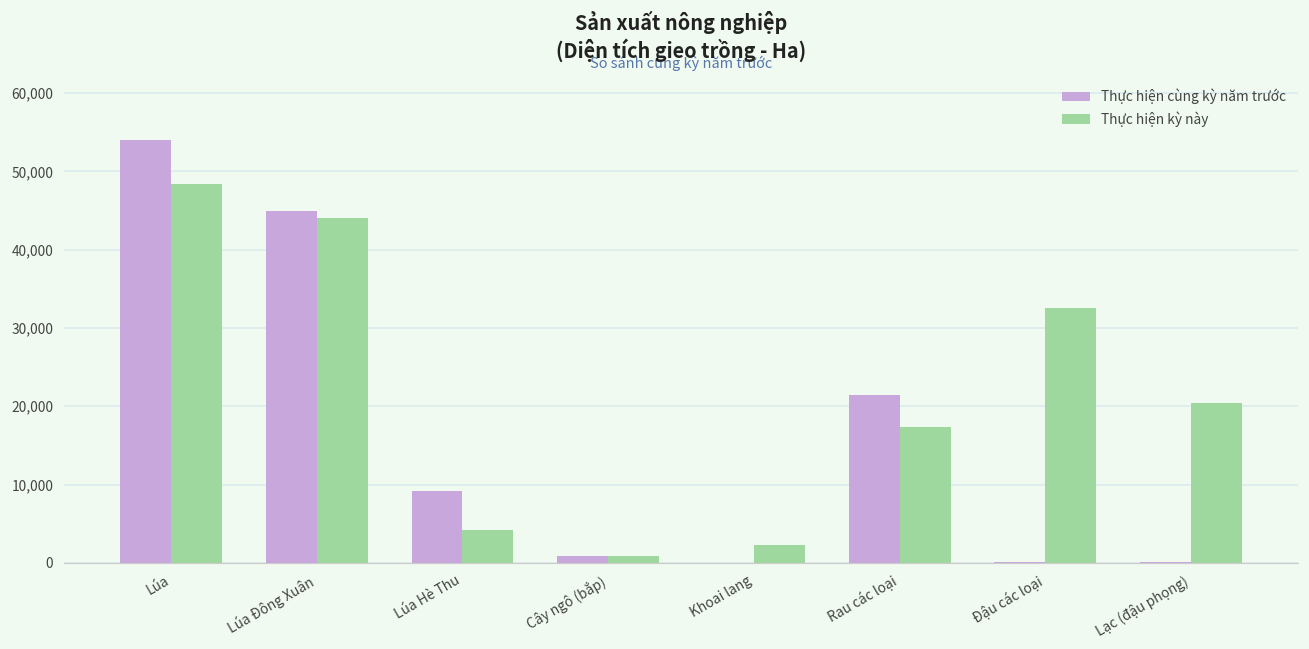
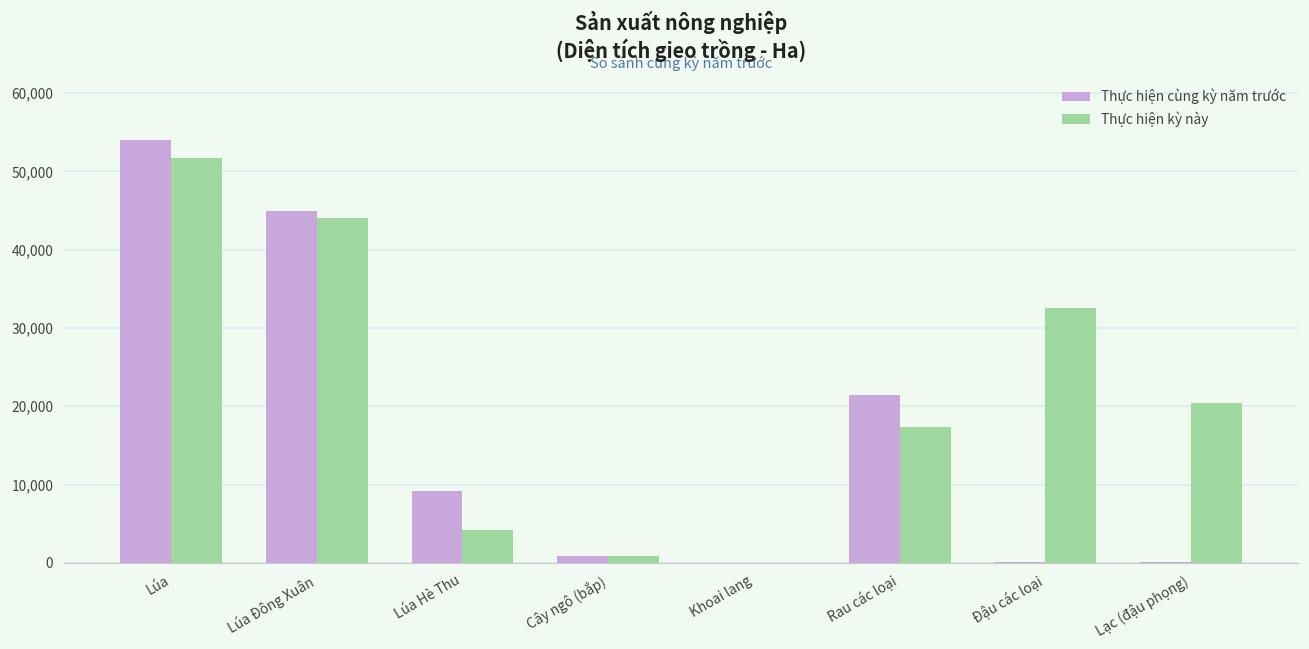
  {
    "Thực hiện cùng kỳ năm trước": {
      "Lúa": "54,000",
      "Lúa Đông Xuân": "45,000",
      "Lúa Hè Thu": "9,000",
      "Cây ngô (bắp)": "1,000",
      "Rau các loại": "21,000"
    },
    "Thực hiện kỳ này": {
-     "Lúa": "48,000",
+     "Lúa": "52,000",
      "Lúa Đông Xuân": "44,000",
      "Lúa Hè Thu": "4,000",
      "Cây ngô (bắp)": "1,000",
-     "Khoai lang": "2,000",
+     "Khoai lang": "0",
      "Rau các loại": "17,000",
      "Đậu các loại": "33,000",
      "Lạc (đậu phọng)": "20,000"
    }
  }
